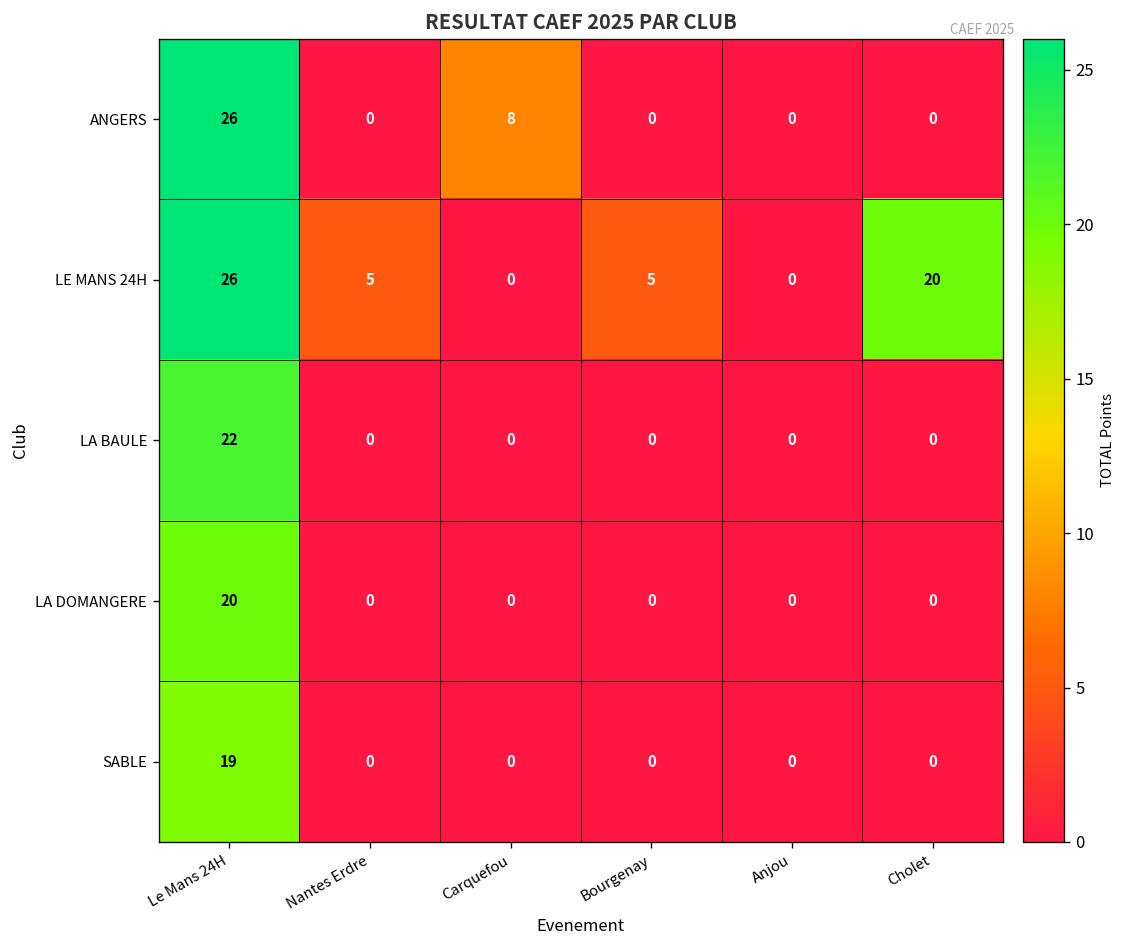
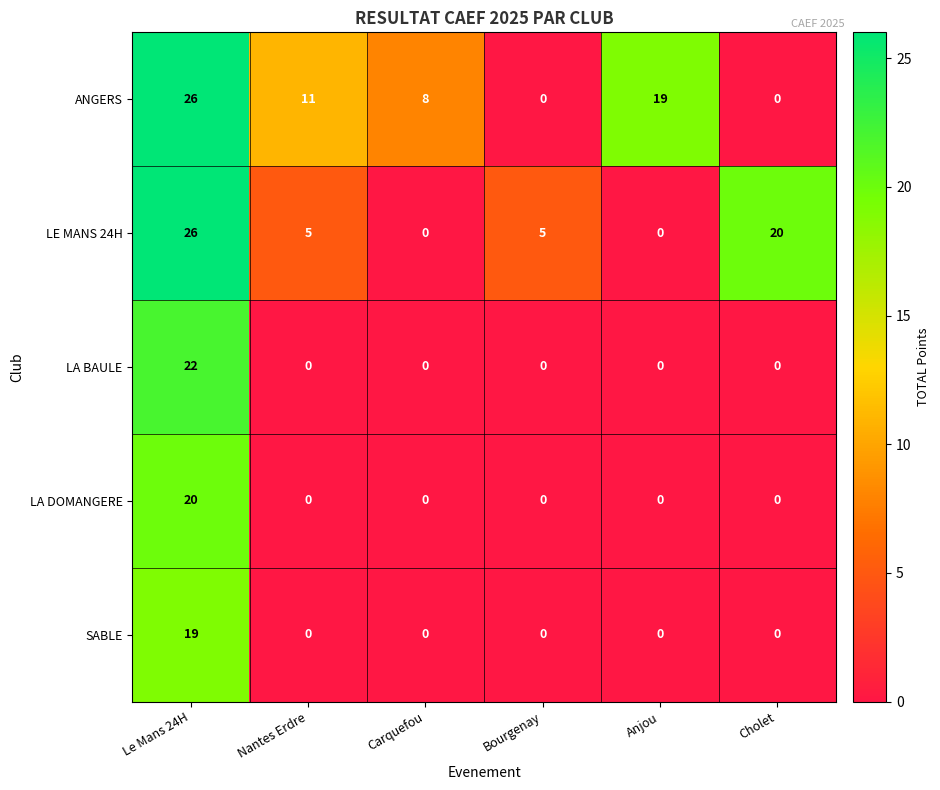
  {
    "ANGERS": {
      "Le Mans 24H": 26,
-     "Nantes Erdre": 0,
+     "Nantes Erdre": 11,
      "Carquefou": 8,
      "Bourgenay": 0,
-     "Anjou": 0,
+     "Anjou": 19,
      "Cholet": 0
    },
    "LE MANS 24H": {
      "Le Mans 24H": 26,
      "Nantes Erdre": 5,
      "Carquefou": 0,
      "Bourgenay": 5,
      "Anjou": 0,
      "Cholet": 20
    },
    "LA BAULE": {
      "Le Mans 24H": 22,
      "Nantes Erdre": 0,
      "Carquefou": 0,
      "Bourgenay": 0,
      "Anjou": 0,
      "Cholet": 0
    },
    "LA DOMANGERE": {
      "Le Mans 24H": 20,
      "Nantes Erdre": 0,
      "Carquefou": 0,
      "Bourgenay": 0,
      "Anjou": 0,
      "Cholet": 0
    },
    "SABLE": {
      "Le Mans 24H": 19,
      "Nantes Erdre": 0,
      "Carquefou": 0,
      "Bourgenay": 0,
      "Anjou": 0,
      "Cholet": 0
    }
  }
